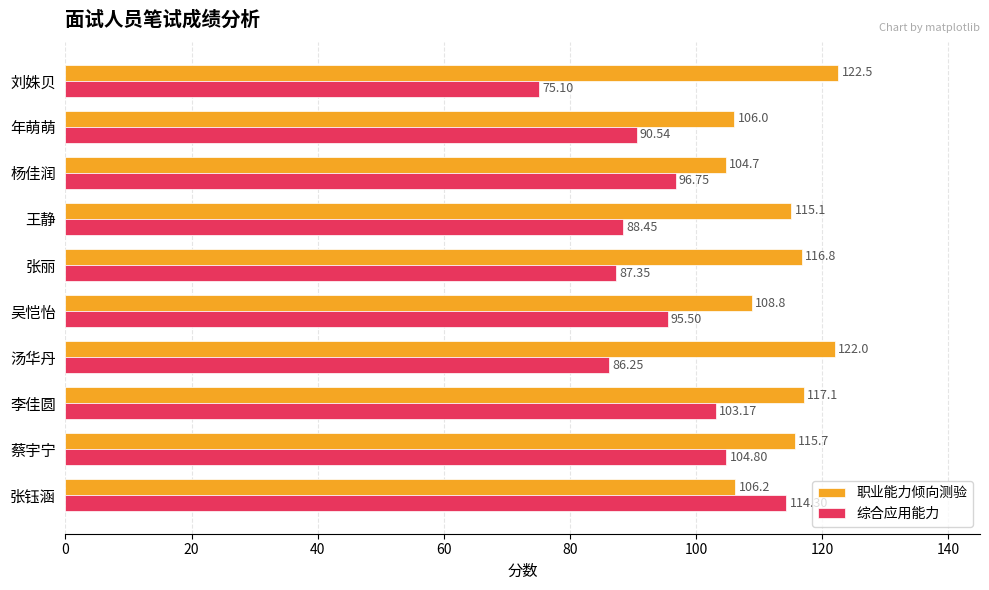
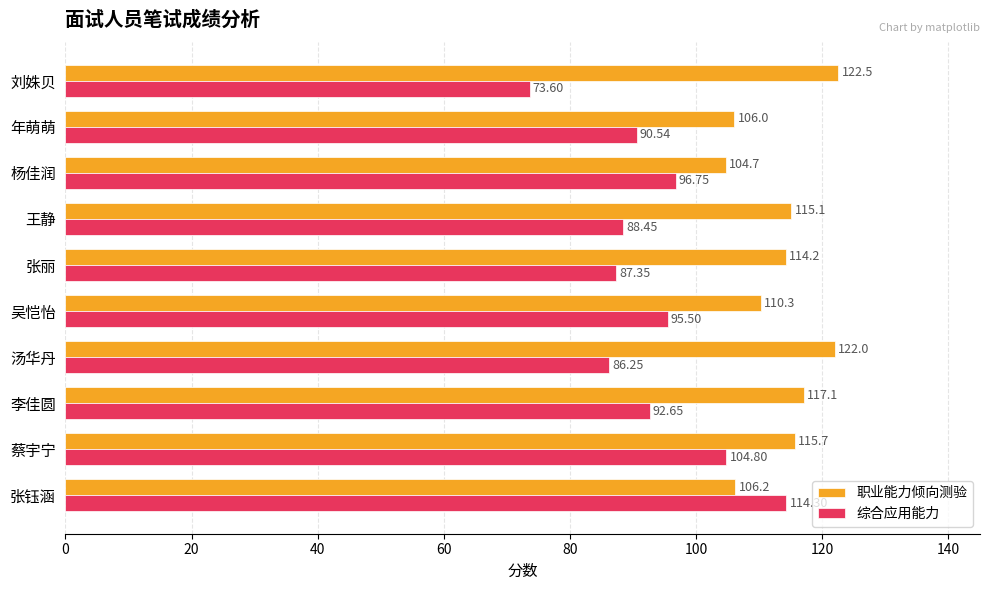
  {
    "职业能力倾向测验": {
      "刘姝贝": 122.5,
      "年萌萌": 106.0,
      "杨佳润": 104.7,
      "王静": 115.1,
-     "张丽": 116.8,
-     "吴恺怡": 108.8,
+     "张丽": 114.2,
+     "吴恺怡": 110.3,
      "汤华丹": 122.0,
      "李佳圆": 117.1,
      "蔡宇宁": 115.7,
      "张钰涵": 106.2
    },
    "综合应用能力": {
-     "刘姝贝": 75.10,
+     "刘姝贝": 73.60,
      "年萌萌": 90.54,
      "杨佳润": 96.75,
      "王静": 88.45,
      "张丽": 87.35,
      "吴恺怡": 95.50,
      "汤华丹": 86.25,
-     "李佳圆": 103.17,
+     "李佳圆": 92.65,
      "蔡宇宁": 104.80
    }
  }
